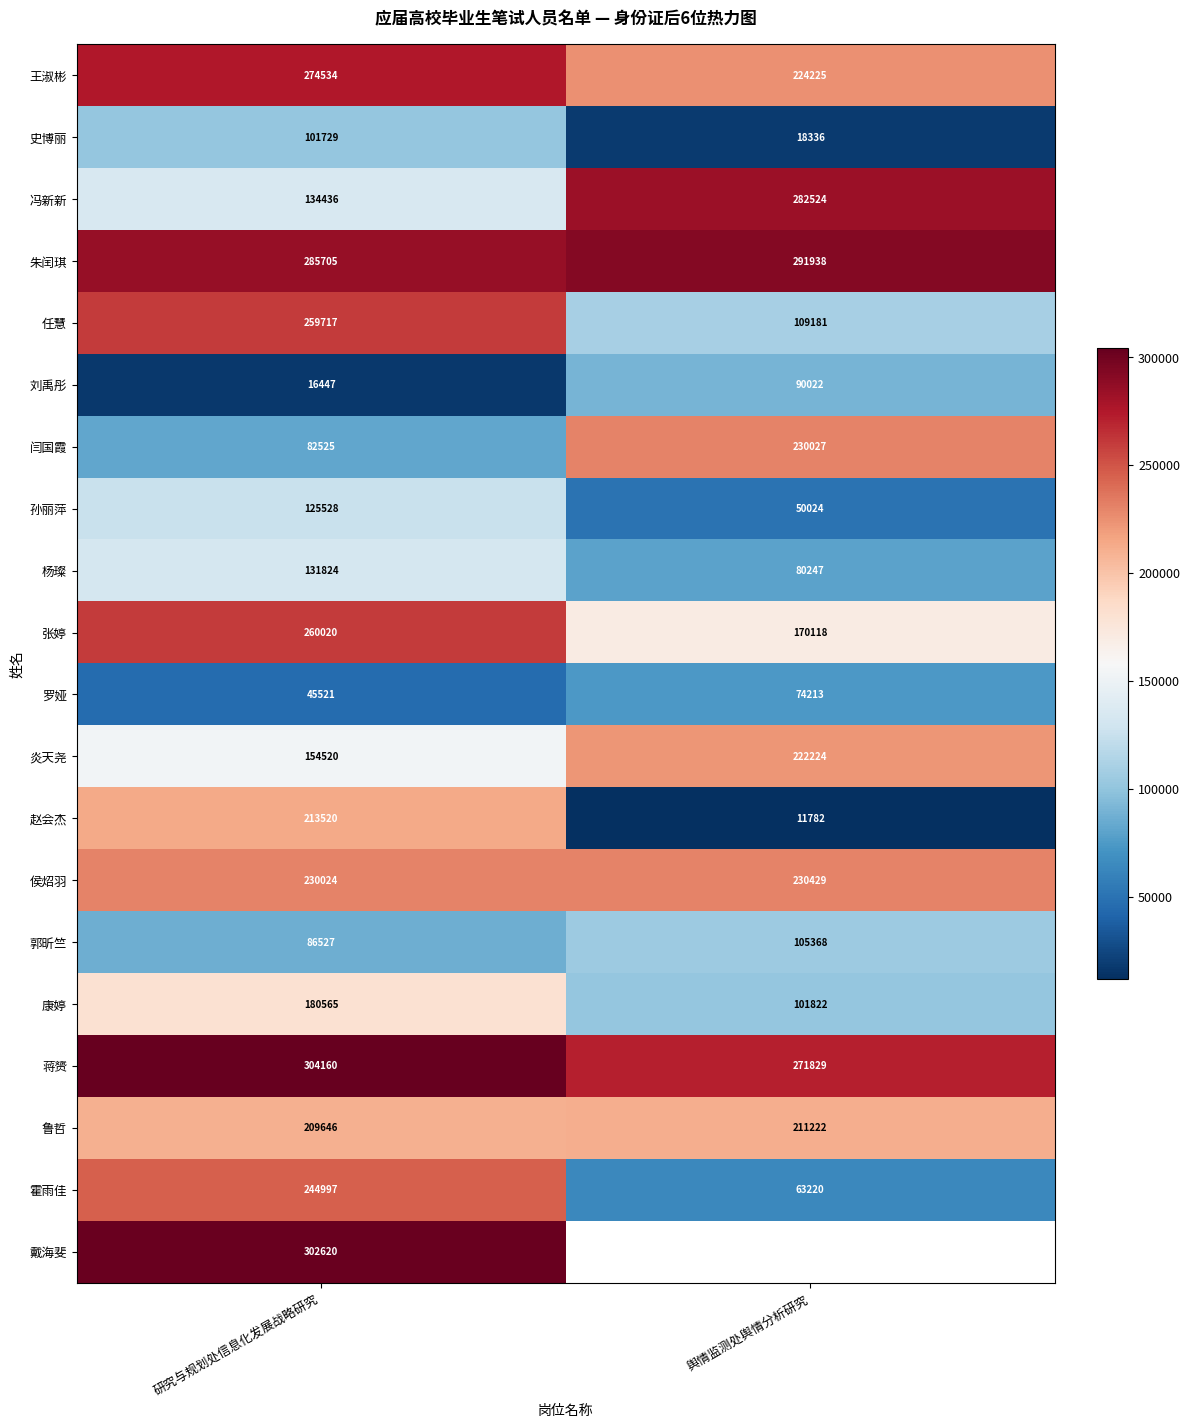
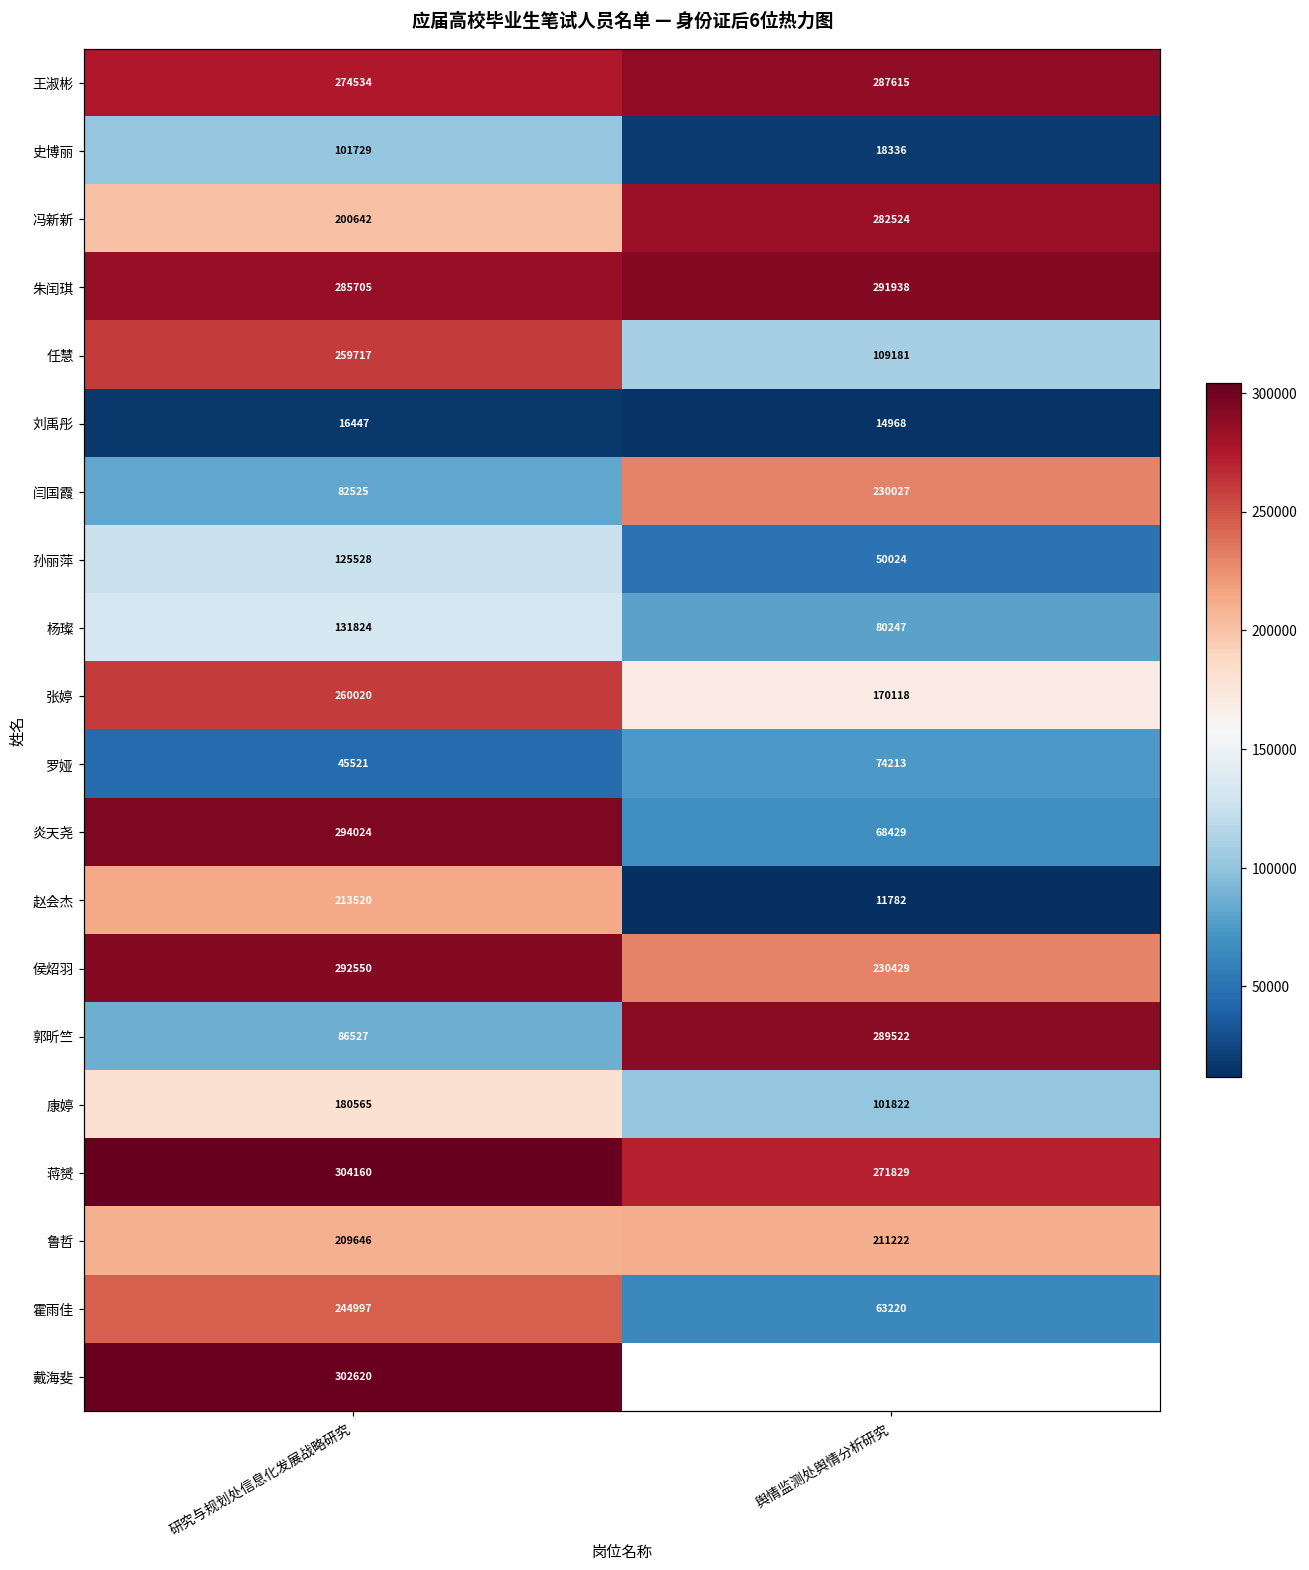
  {
    "王淑彬": {
      "研究与规划处信息化发展战略研究": 274534,
-     "舆情监测处舆情分析研究": 224225
+     "舆情监测处舆情分析研究": 287615
    },
    "史博丽": {
      "研究与规划处信息化发展战略研究": 101729,
      "舆情监测处舆情分析研究": 18336
    },
    "冯新新": {
-     "研究与规划处信息化发展战略研究": 134436,
+     "研究与规划处信息化发展战略研究": 200642,
      "舆情监测处舆情分析研究": 282524
    },
    "朱闰琪": {
      "研究与规划处信息化发展战略研究": 285705,
      "舆情监测处舆情分析研究": 291938
    },
    "任慧": {
      "研究与规划处信息化发展战略研究": 259717,
      "舆情监测处舆情分析研究": 109181
    },
    "刘禹彤": {
      "研究与规划处信息化发展战略研究": 16447,
-     "舆情监测处舆情分析研究": 90022
+     "舆情监测处舆情分析研究": 14968
    },
    "闫国霞": {
      "研究与规划处信息化发展战略研究": 82525,
      "舆情监测处舆情分析研究": 230027
    },
    "孙丽萍": {
      "研究与规划处信息化发展战略研究": 125528,
      "舆情监测处舆情分析研究": 50024
    },
    "杨璨": {
      "研究与规划处信息化发展战略研究": 131824,
      "舆情监测处舆情分析研究": 80247
    },
    "张婷": {
      "研究与规划处信息化发展战略研究": 260020,
      "舆情监测处舆情分析研究": 170118
    },
    "罗娅": {
      "研究与规划处信息化发展战略研究": 45521,
      "舆情监测处舆情分析研究": 74213
    },
    "炎天尧": {
-     "研究与规划处信息化发展战略研究": 154520,
-     "舆情监测处舆情分析研究": 222224
+     "研究与规划处信息化发展战略研究": 294024,
+     "舆情监测处舆情分析研究": 68429
    },
    "赵会杰": {
      "研究与规划处信息化发展战略研究": 213520,
      "舆情监测处舆情分析研究": 11782
    },
    "侯炤羽": {
-     "研究与规划处信息化发展战略研究": 230024,
+     "研究与规划处信息化发展战略研究": 292550,
      "舆情监测处舆情分析研究": 230429
    },
    "郭昕竺": {
      "研究与规划处信息化发展战略研究": 86527,
-     "舆情监测处舆情分析研究": 105368
+     "舆情监测处舆情分析研究": 289522
    },
    "康婷": {
      "研究与规划处信息化发展战略研究": 180565,
      "舆情监测处舆情分析研究": 101822
    },
    "蒋赟": {
      "研究与规划处信息化发展战略研究": 304160,
      "舆情监测处舆情分析研究": 271829
    },
    "鲁哲": {
      "研究与规划处信息化发展战略研究": 209646,
      "舆情监测处舆情分析研究": 211222
    },
    "霍雨佳": {
      "研究与规划处信息化发展战略研究": 244997,
      "舆情监测处舆情分析研究": 63220
    },
    "戴海斐": {
      "研究与规划处信息化发展战略研究": 302620
    }
  }
